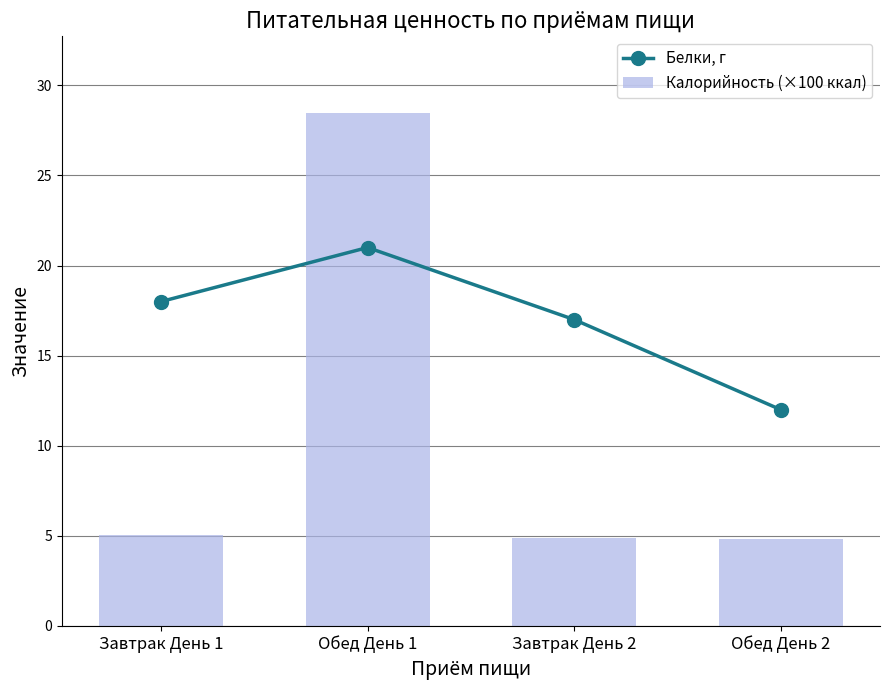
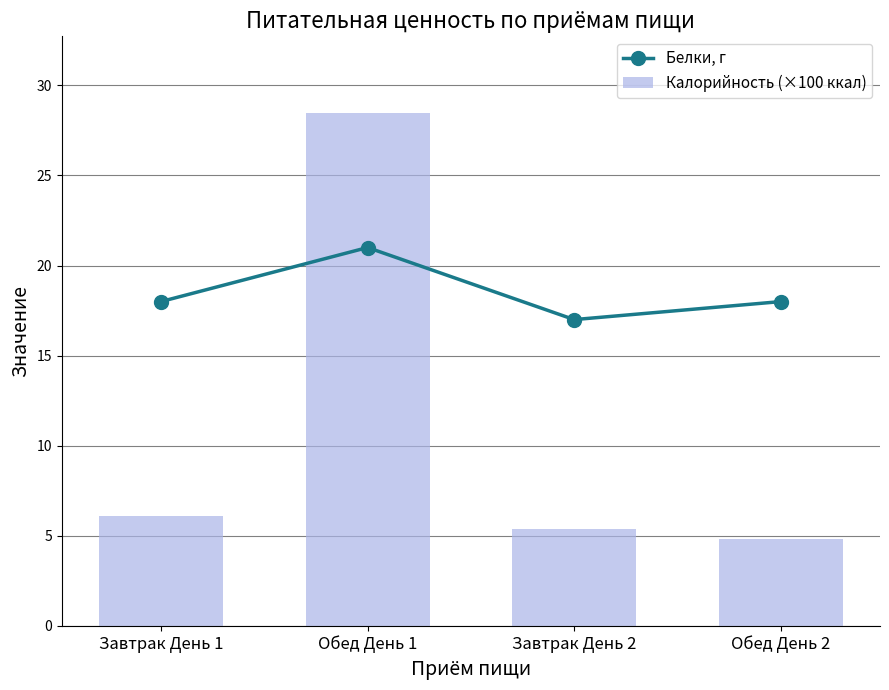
  {
    "Калорийность (×100 ккал)": {
-     "Завтрак День 1": 5.1,
+     "Завтрак День 1": 6.1,
      "Обед День 1": 28.5,
-     "Завтрак День 2": 4.9,
+     "Завтрак День 2": 5.4,
      "Обед День 2": 4.8
    },
    "Белки, г": {
      "Завтрак День 1": 18,
      "Обед День 1": 21,
      "Завтрак День 2": 17,
-     "Обед День 2": 12
+     "Обед День 2": 18
    }
  }
